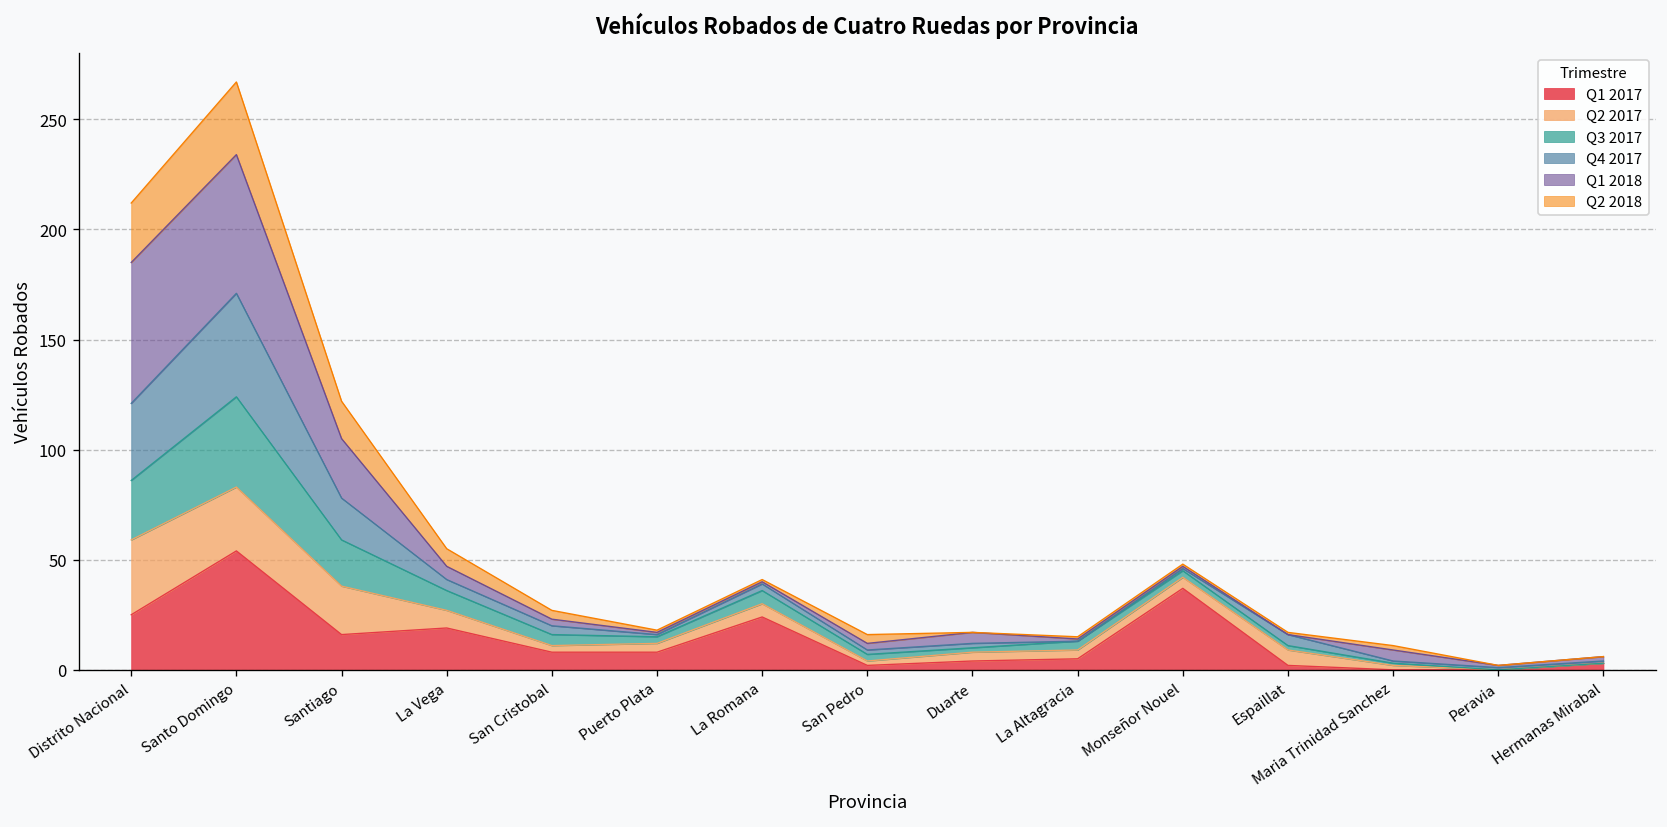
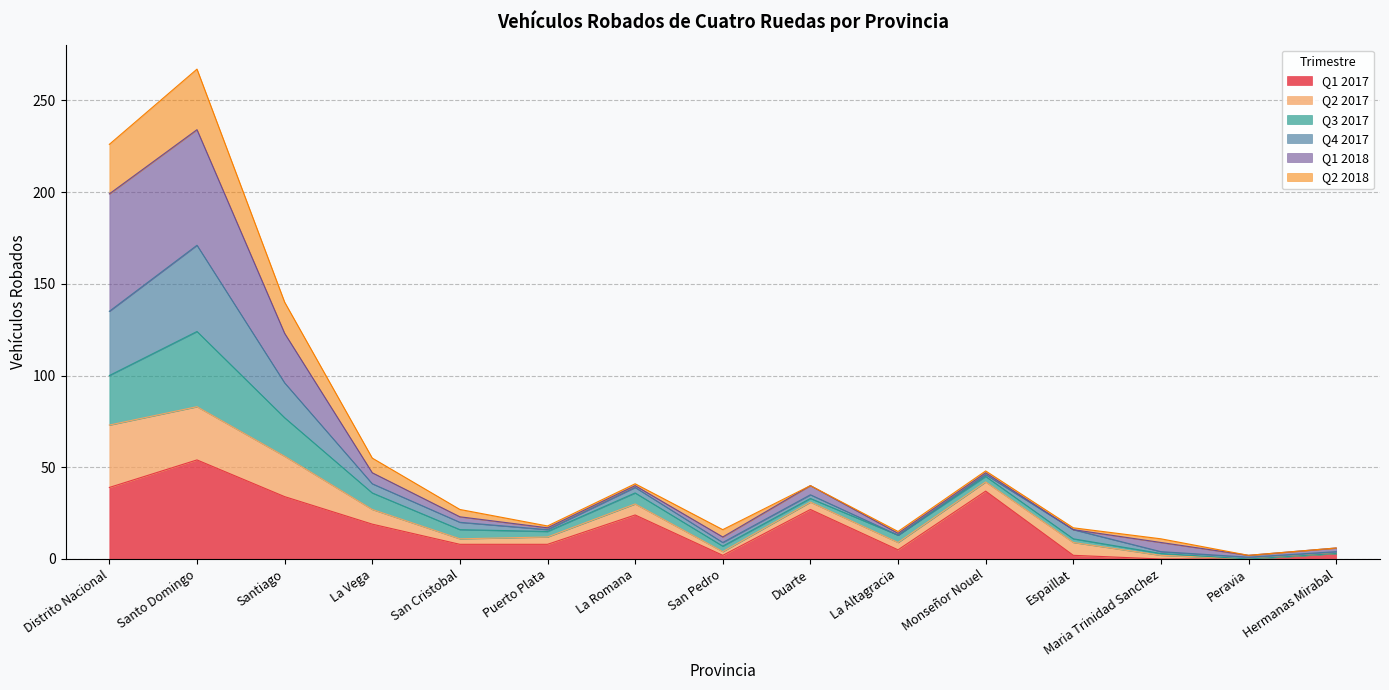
  {
    "Q1 2017": {
-     "Distrito Nacional": 25,
+     "Distrito Nacional": 39,
      "Santo Domingo": 54,
-     "Santiago": 16,
+     "Santiago": 34,
      "La Vega": 19,
      "San Cristobal": 8,
      "Puerto Plata": 8,
      "La Romana": 24,
      "San Pedro": 2,
-     "Duarte": 4,
+     "Duarte": 27,
      "La Altagracia": 5,
      "Monseñor Nouel": 37,
      "Espaillat": 2,
      "Maria Trinidad Sanchez": 0
    }
  }
